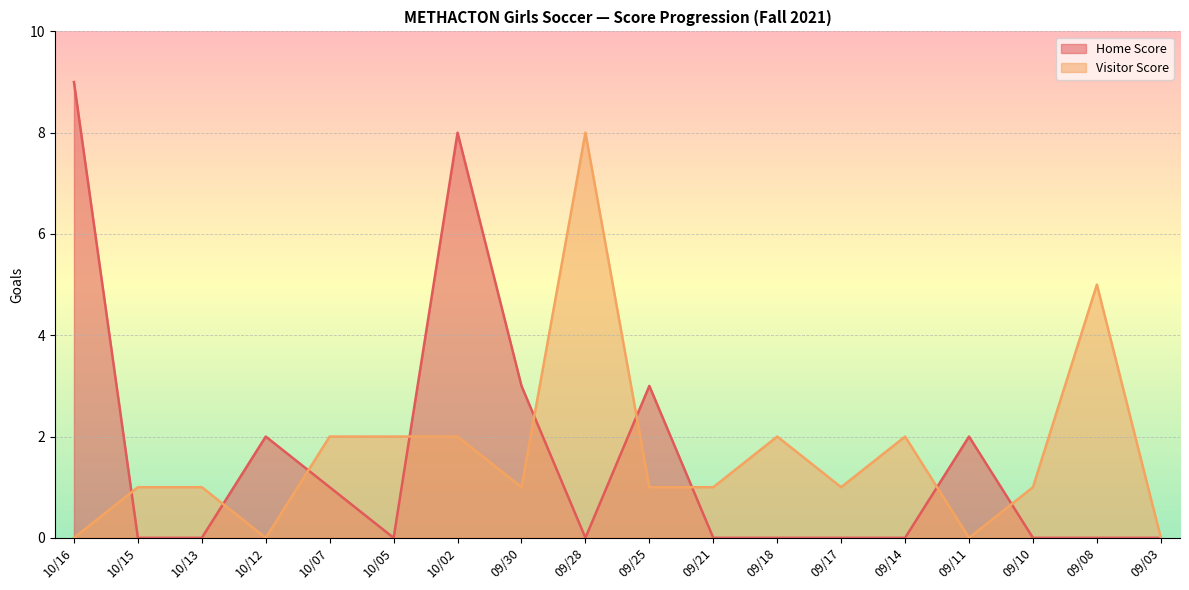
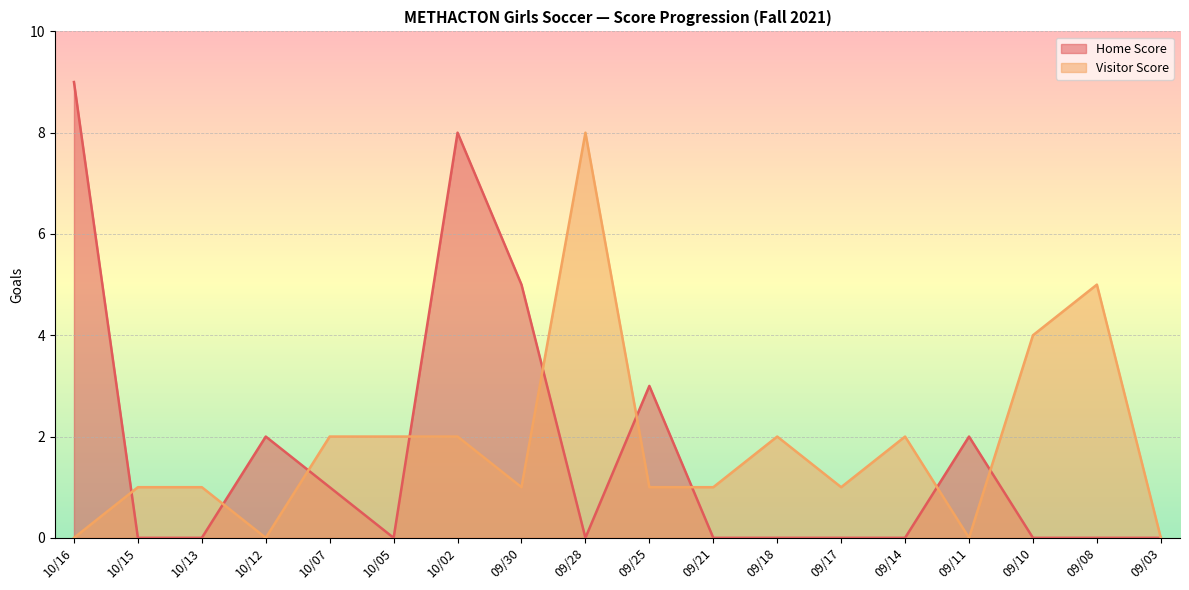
  {
    "Home Score": {
      "10/16": 9,
      "10/15": 0,
      "10/13": 0,
      "10/12": 2,
      "10/07": 1,
      "10/05": 0,
      "10/02": 8,
-     "09/30": 3,
+     "09/30": 5,
      "09/28": 0,
      "09/25": 3,
      "09/21": 0,
      "09/18": 0,
      "09/17": 0,
      "09/14": 0,
      "09/11": 2,
      "09/10": 0,
      "09/08": 0
    },
    "Visitor Score": {
      "10/16": 0,
      "10/15": 1,
      "10/13": 1,
      "10/12": 0,
      "10/07": 2,
      "10/05": 2,
      "10/02": 2,
      "09/30": 1,
      "09/28": 8,
      "09/25": 1,
      "09/21": 1,
      "09/18": 2,
      "09/17": 1,
      "09/14": 2,
      "09/11": 0,
-     "09/10": 1,
+     "09/10": 4,
      "09/08": 5
    }
  }
